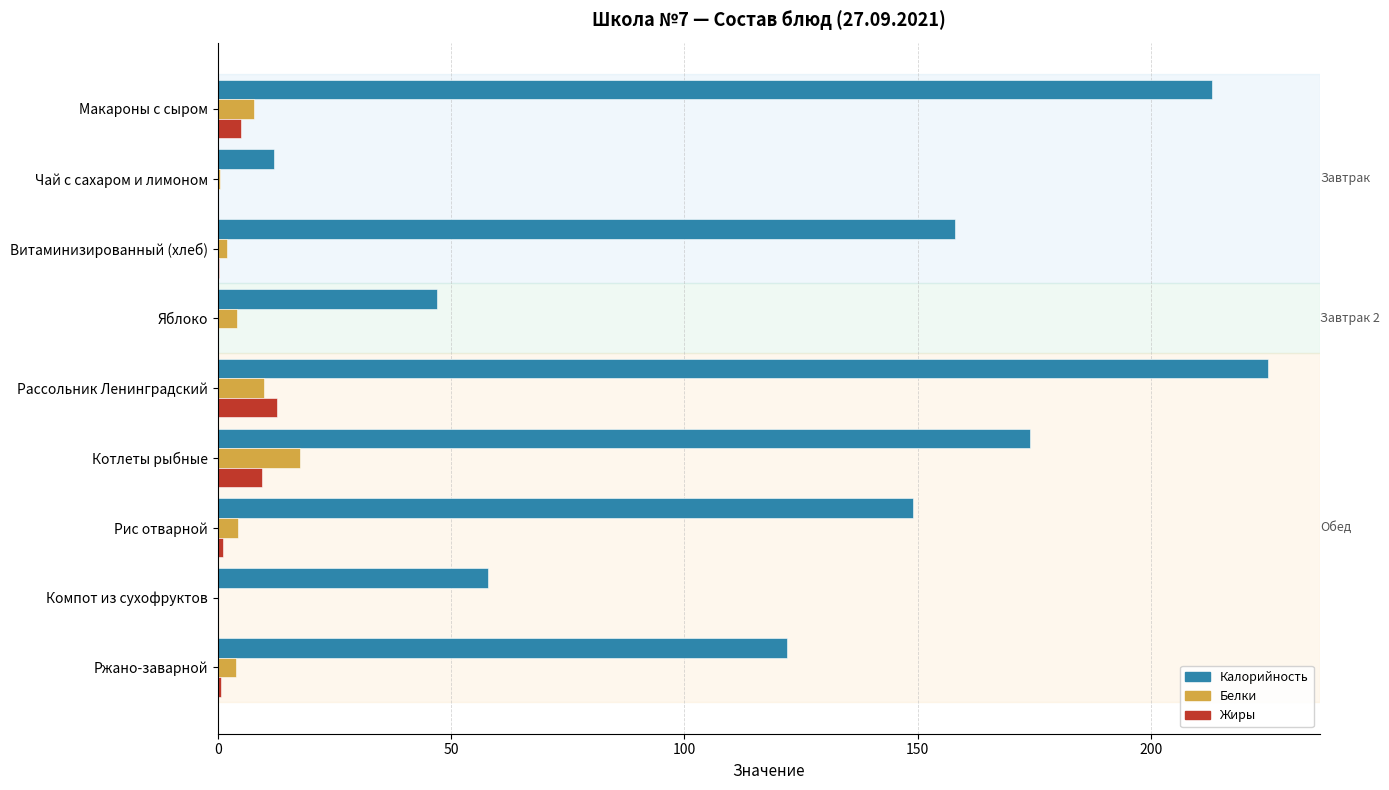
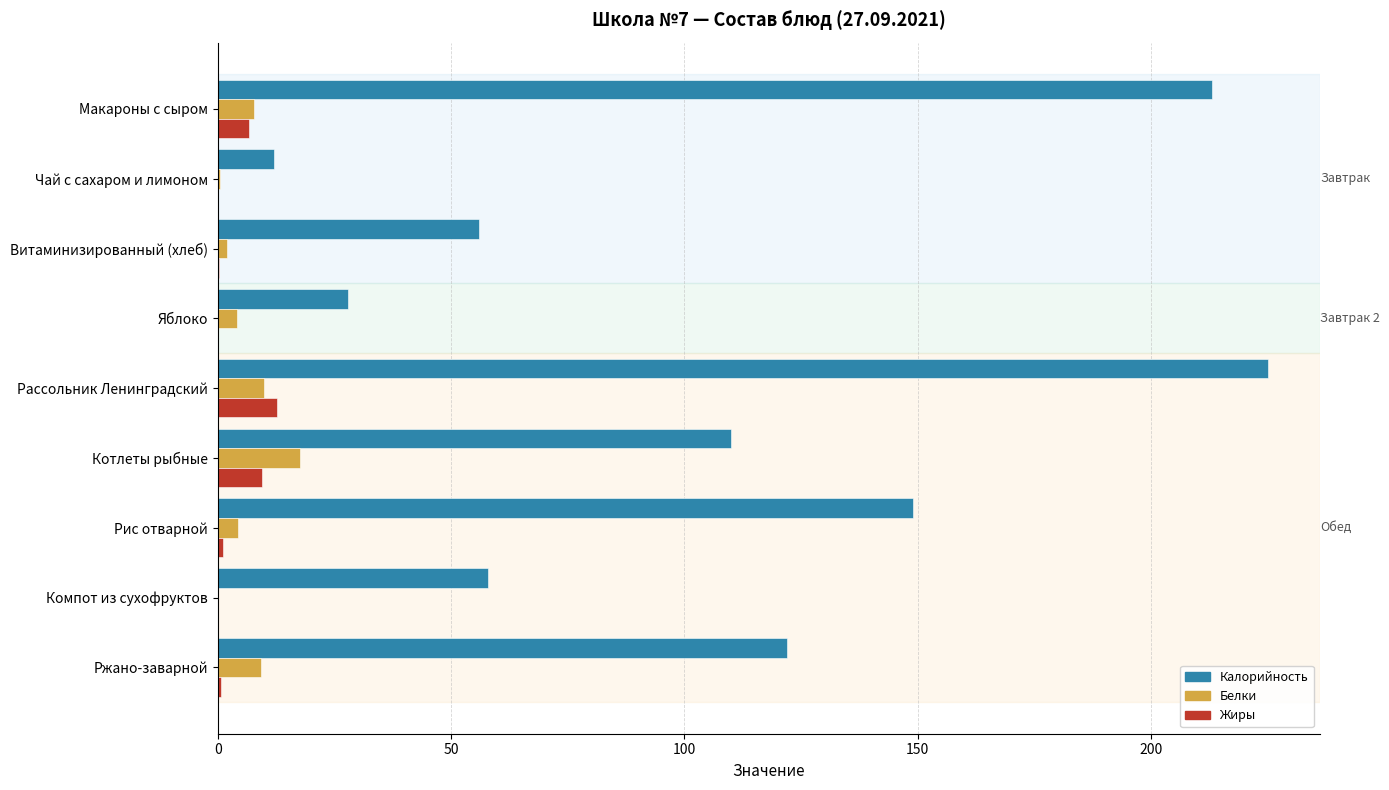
  {
    "Калорийность": {
      "Макароны с сыром": 213,
      "Чай с сахаром и лимоном": 12,
-     "Витаминизированный (хлеб)": 158,
-     "Яблоко": 47,
+     "Витаминизированный (хлеб)": 56,
+     "Яблоко": 28,
      "Рассольник Ленинградский": 225,
-     "Котлеты рыбные": 174,
+     "Котлеты рыбные": 110,
      "Рис отварной": 149,
      "Компот из сухофруктов": 58,
      "Ржано-заварной": 122
    },
    "Белки": {
      "Макароны с сыром": 8,
      "Витаминизированный (хлеб)": 2,
      "Яблоко": 4,
      "Рассольник Ленинградский": 10,
      "Котлеты рыбные": 18,
      "Рис отварной": 4,
      "Компот из сухофруктов": 0,
-     "Ржано-заварной": 4
+     "Ржано-заварной": 9
    },
    "Жиры": {
-     "Макароны с сыром": 5,
+     "Макароны с сыром": 7,
      "Чай с сахаром и лимоном": 0,
      "Яблоко": 0,
      "Рассольник Ленинградский": 13,
      "Котлеты рыбные": 10,
      "Рис отварной": 1,
      "Компот из сухофруктов": 0,
      "Ржано-заварной": 1
    }
  }
